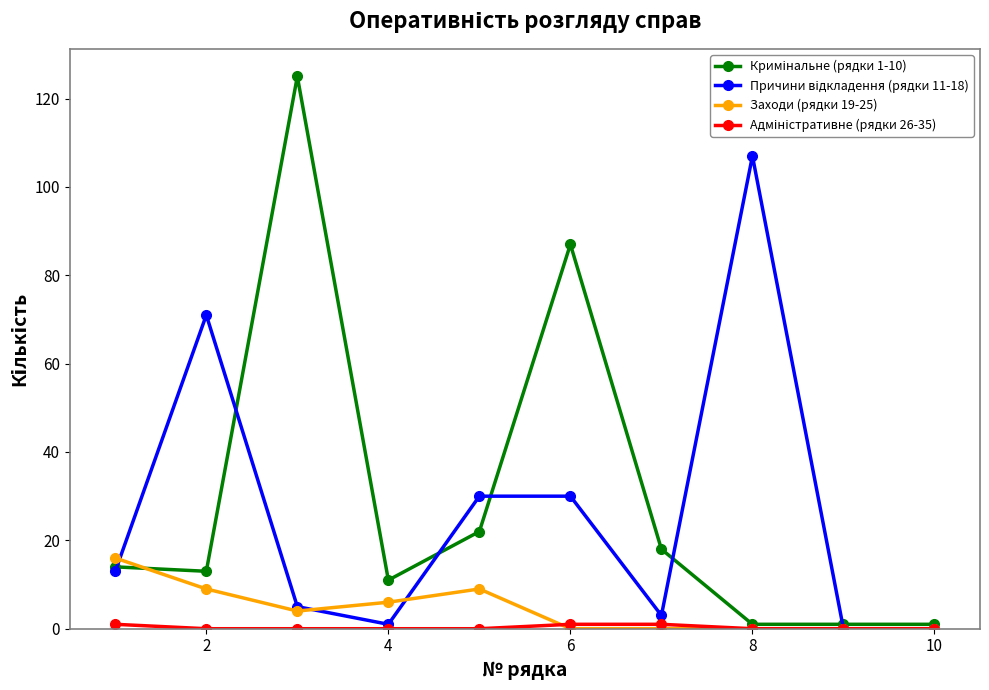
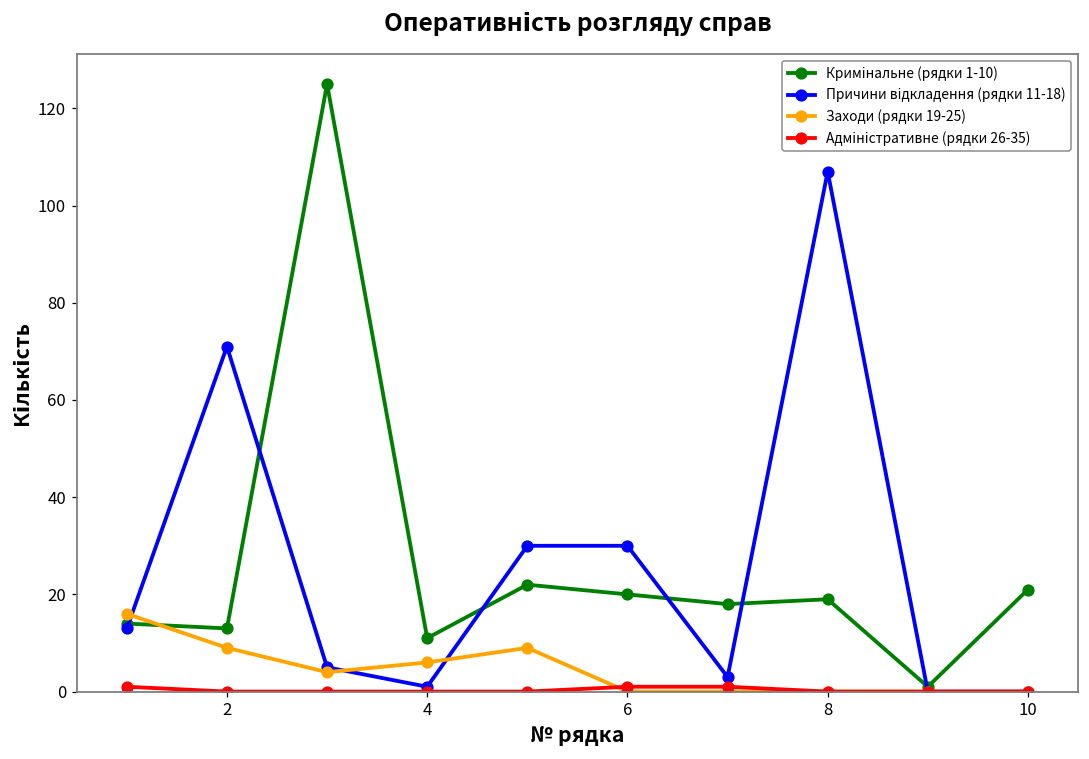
  {
    "Кримінальне (рядки 1-10)": {
      "2": 13,
      "4": 11,
-     "6": 87,
-     "8": 1,
-     "10": 1
+     "6": 20,
+     "8": 19,
+     "10": 21
    },
    "Причини відкладення (рядки 11-18)": {
      "2": 71,
      "4": 1,
      "6": 30,
      "8": 107
    },
    "Заходи (рядки 19-25)": {
      "2": 9,
      "4": 6,
      "6": 0
    },
    "Адміністративне (рядки 26-35)": {
      "2": 0,
      "4": 0,
      "6": 1
    }
  }
